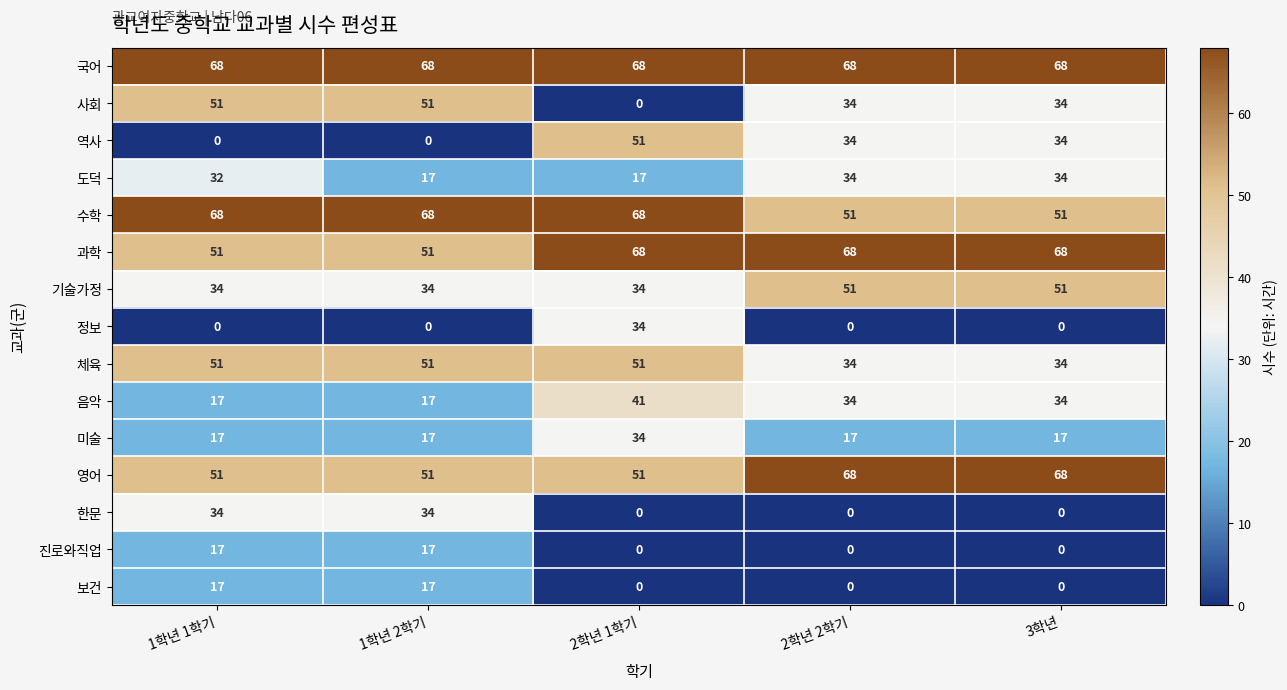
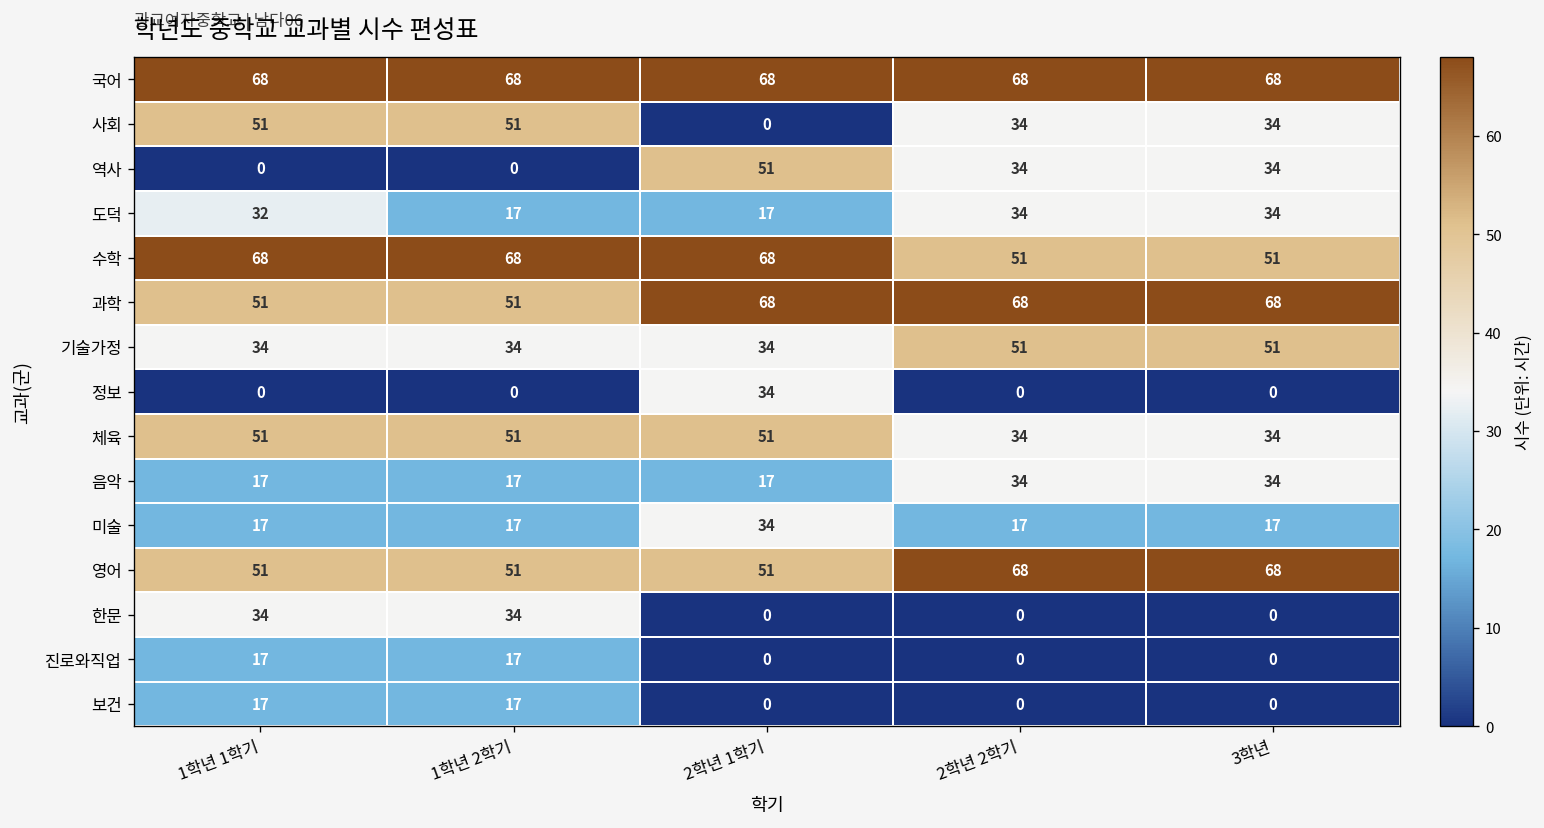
  {
    "국어": {
      "1학년 1학기": 68,
      "1학년 2학기": 68,
      "2학년 1학기": 68,
      "2학년 2학기": 68,
      "3학년": 68
    },
    "사회": {
      "1학년 1학기": 51,
      "1학년 2학기": 51,
      "2학년 1학기": 0,
      "2학년 2학기": 34,
      "3학년": 34
    },
    "역사": {
      "1학년 1학기": 0,
      "1학년 2학기": 0,
      "2학년 1학기": 51,
      "2학년 2학기": 34,
      "3학년": 34
    },
    "도덕": {
      "1학년 1학기": 32,
      "1학년 2학기": 17,
      "2학년 1학기": 17,
      "2학년 2학기": 34,
      "3학년": 34
    },
    "수학": {
      "1학년 1학기": 68,
      "1학년 2학기": 68,
      "2학년 1학기": 68,
      "2학년 2학기": 51,
      "3학년": 51
    },
    "과학": {
      "1학년 1학기": 51,
      "1학년 2학기": 51,
      "2학년 1학기": 68,
      "2학년 2학기": 68,
      "3학년": 68
    },
    "기술가정": {
      "1학년 1학기": 34,
      "1학년 2학기": 34,
      "2학년 1학기": 34,
      "2학년 2학기": 51,
      "3학년": 51
    },
    "정보": {
      "1학년 1학기": 0,
      "1학년 2학기": 0,
      "2학년 1학기": 34,
      "2학년 2학기": 0,
      "3학년": 0
    },
    "체육": {
      "1학년 1학기": 51,
      "1학년 2학기": 51,
      "2학년 1학기": 51,
      "2학년 2학기": 34,
      "3학년": 34
    },
    "음악": {
      "1학년 1학기": 17,
      "1학년 2학기": 17,
-     "2학년 1학기": 41,
+     "2학년 1학기": 17,
      "2학년 2학기": 34,
      "3학년": 34
    },
    "미술": {
      "1학년 1학기": 17,
      "1학년 2학기": 17,
      "2학년 1학기": 34,
      "2학년 2학기": 17,
      "3학년": 17
    },
    "영어": {
      "1학년 1학기": 51,
      "1학년 2학기": 51,
      "2학년 1학기": 51,
      "2학년 2학기": 68,
      "3학년": 68
    },
    "한문": {
      "1학년 1학기": 34,
      "1학년 2학기": 34,
      "2학년 1학기": 0,
      "2학년 2학기": 0,
      "3학년": 0
    },
    "진로와직업": {
      "1학년 1학기": 17,
      "1학년 2학기": 17,
      "2학년 1학기": 0,
      "2학년 2학기": 0,
      "3학년": 0
    },
    "보건": {
      "1학년 1학기": 17,
      "1학년 2학기": 17,
      "2학년 1학기": 0,
      "2학년 2학기": 0,
      "3학년": 0
    }
  }
